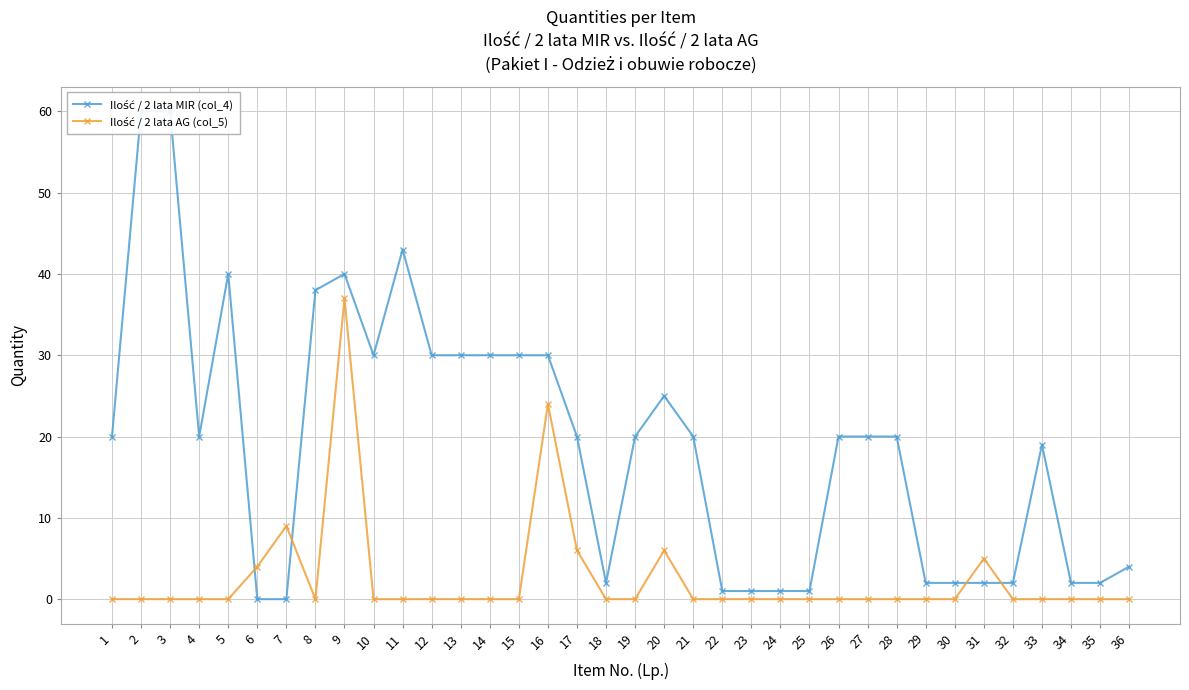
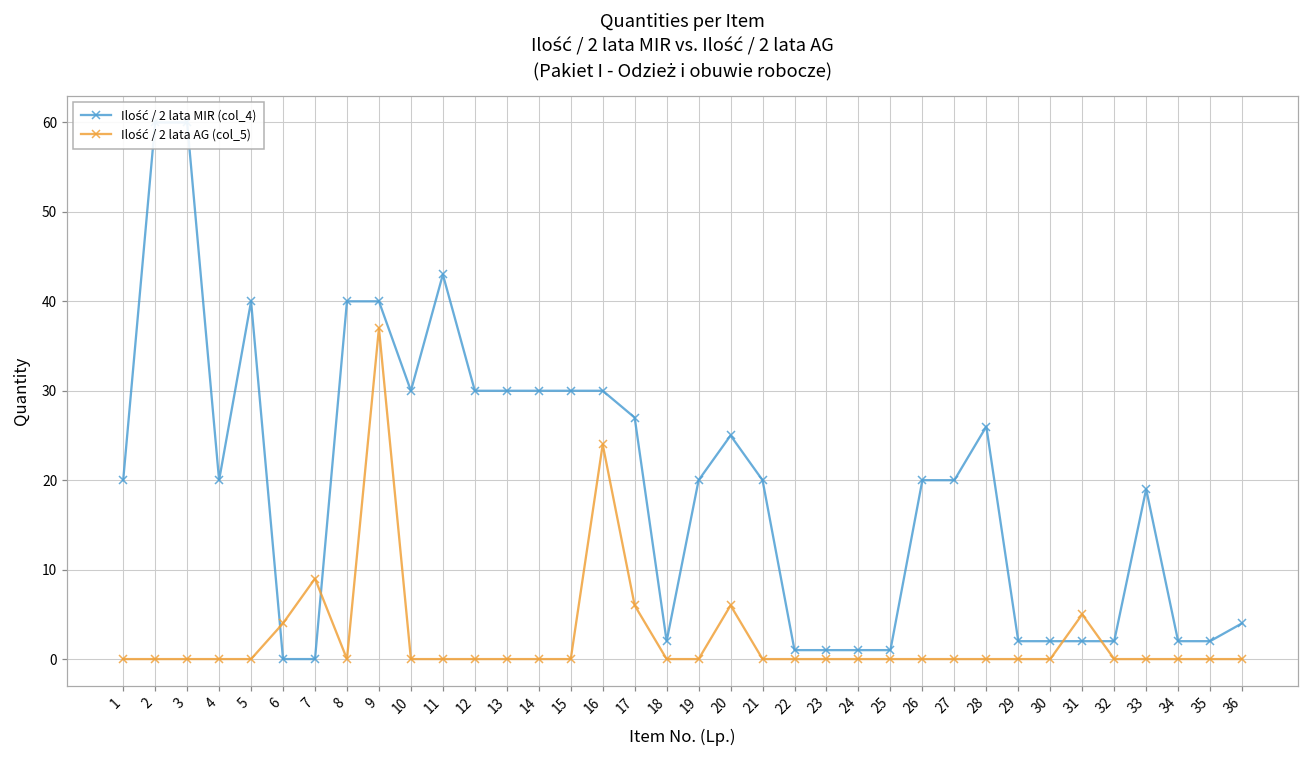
  {
    "Ilość / 2 lata MIR (col_4)": {
      "1": 20,
      "4": 20,
      "5": 40,
      "6": 0,
      "7": 0,
-     "8": 38,
+     "8": 40,
      "9": 40,
      "10": 30,
      "11": 43,
      "12": 30,
      "13": 30,
      "14": 30,
      "15": 30,
      "16": 30,
-     "17": 20,
+     "17": 27,
      "18": 2,
      "19": 20,
      "20": 25,
      "21": 20,
      "22": 1,
      "23": 1,
      "24": 1,
      "25": 1,
      "26": 20,
      "27": 20,
-     "28": 20,
+     "28": 26,
      "29": 2,
      "30": 2,
      "31": 2,
      "32": 2,
      "33": 19,
      "34": 2,
      "35": 2,
      "36": 4
    },
    "Ilość / 2 lata AG (col_5)": {
      "1": 0,
      "2": 0,
      "3": 0,
      "4": 0,
      "5": 0,
      "6": 4,
      "7": 9,
      "8": 0,
      "9": 37,
      "10": 0,
      "11": 0,
      "12": 0,
      "13": 0,
      "14": 0,
      "15": 0,
      "16": 24,
      "17": 6,
      "18": 0,
      "19": 0,
      "20": 6,
      "21": 0,
      "22": 0,
      "23": 0,
      "24": 0,
      "25": 0,
      "26": 0,
      "27": 0,
      "28": 0,
      "29": 0,
      "30": 0,
      "31": 5,
      "32": 0,
      "33": 0,
      "34": 0,
      "35": 0,
      "36": 0
    }
  }
